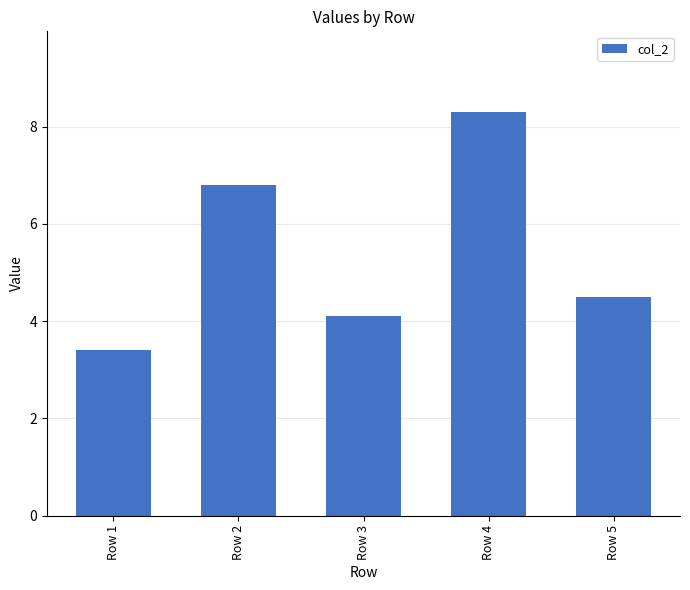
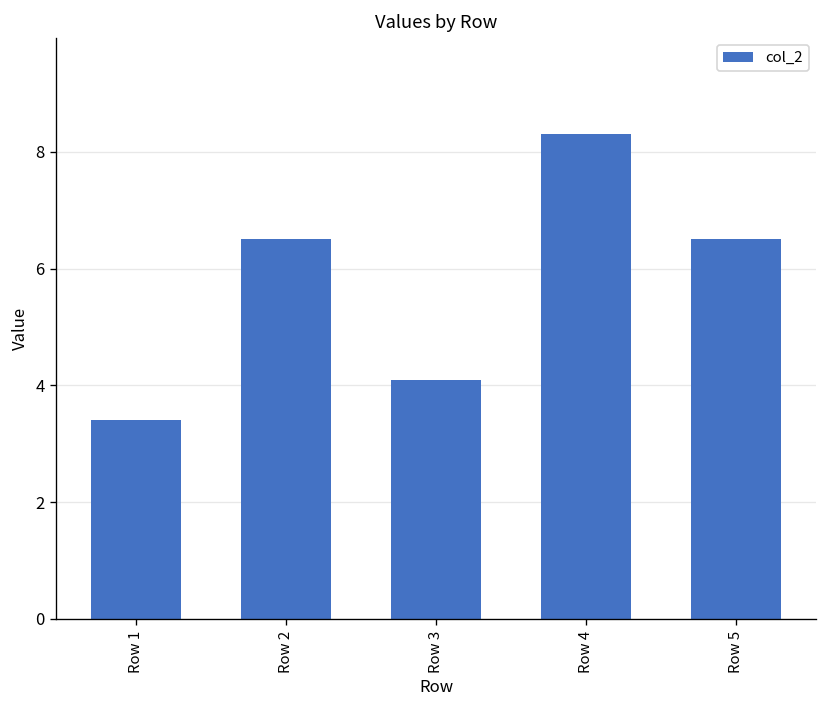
  {
    "Row 1": 3.4,
-   "Row 2": 6.8,
+   "Row 2": 6.5,
    "Row 3": 4.1,
    "Row 4": 8.3,
-   "Row 5": 4.5
+   "Row 5": 6.5
  }
